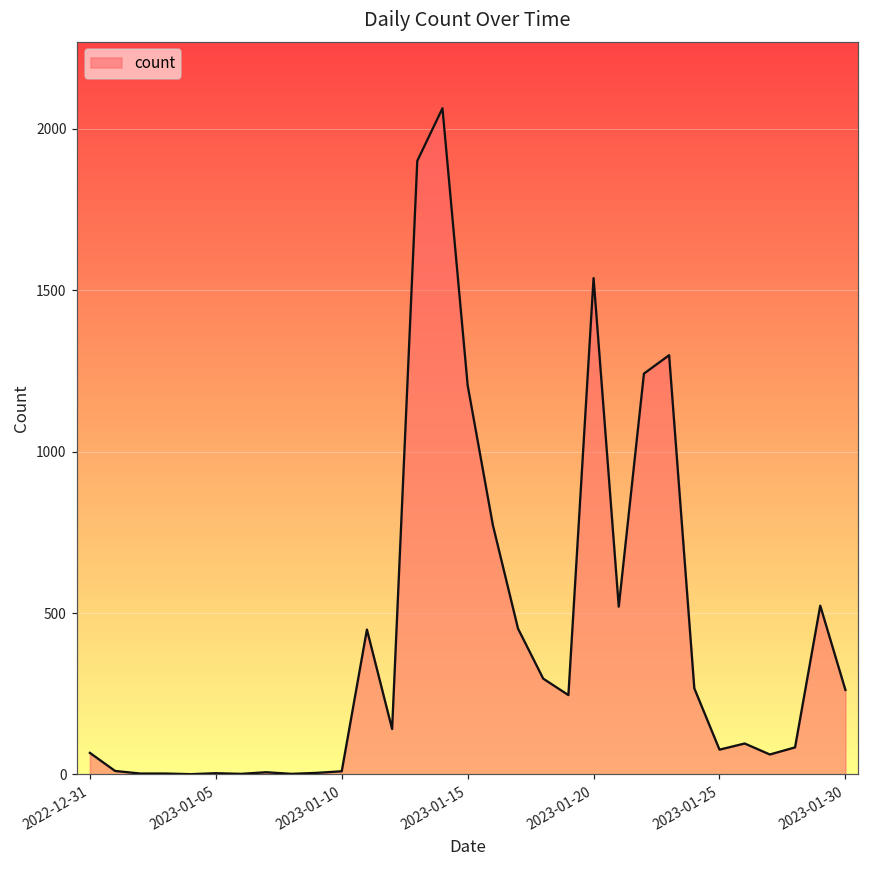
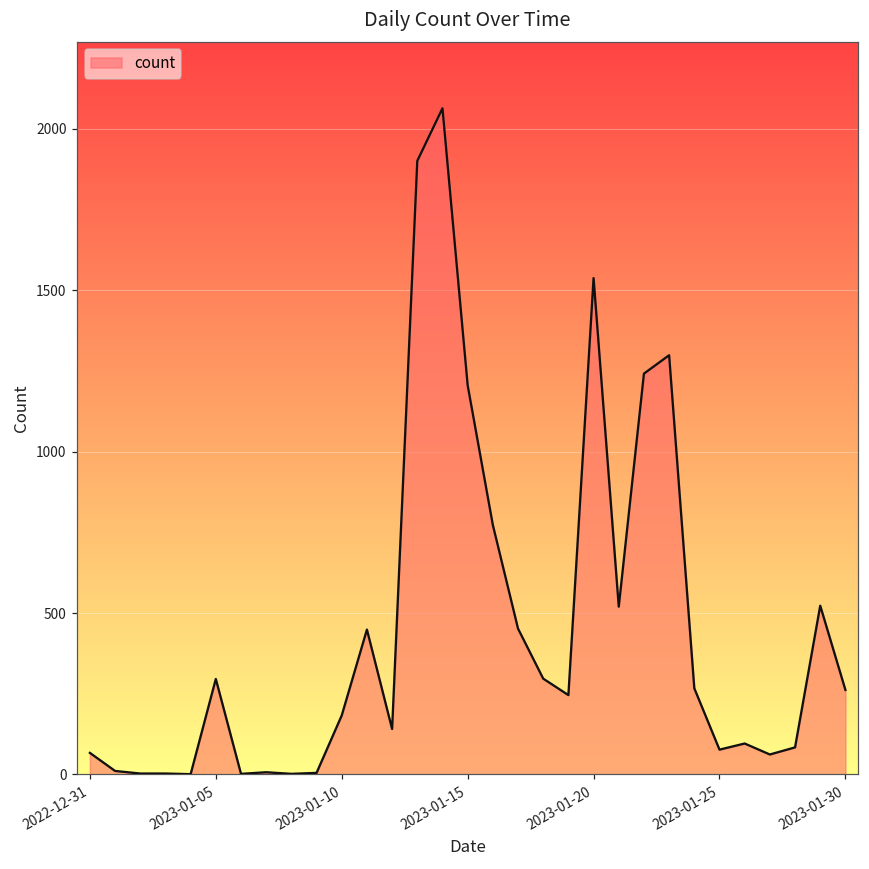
  {
    "2022-12-31": 70,
-   "2023-01-05": 0,
-   "2023-01-10": 10,
+   "2023-01-05": 300,
+   "2023-01-10": 180,
    "2023-01-15": 1210,
    "2023-01-20": 1540,
    "2023-01-25": 80,
    "2023-01-30": 260
  }
